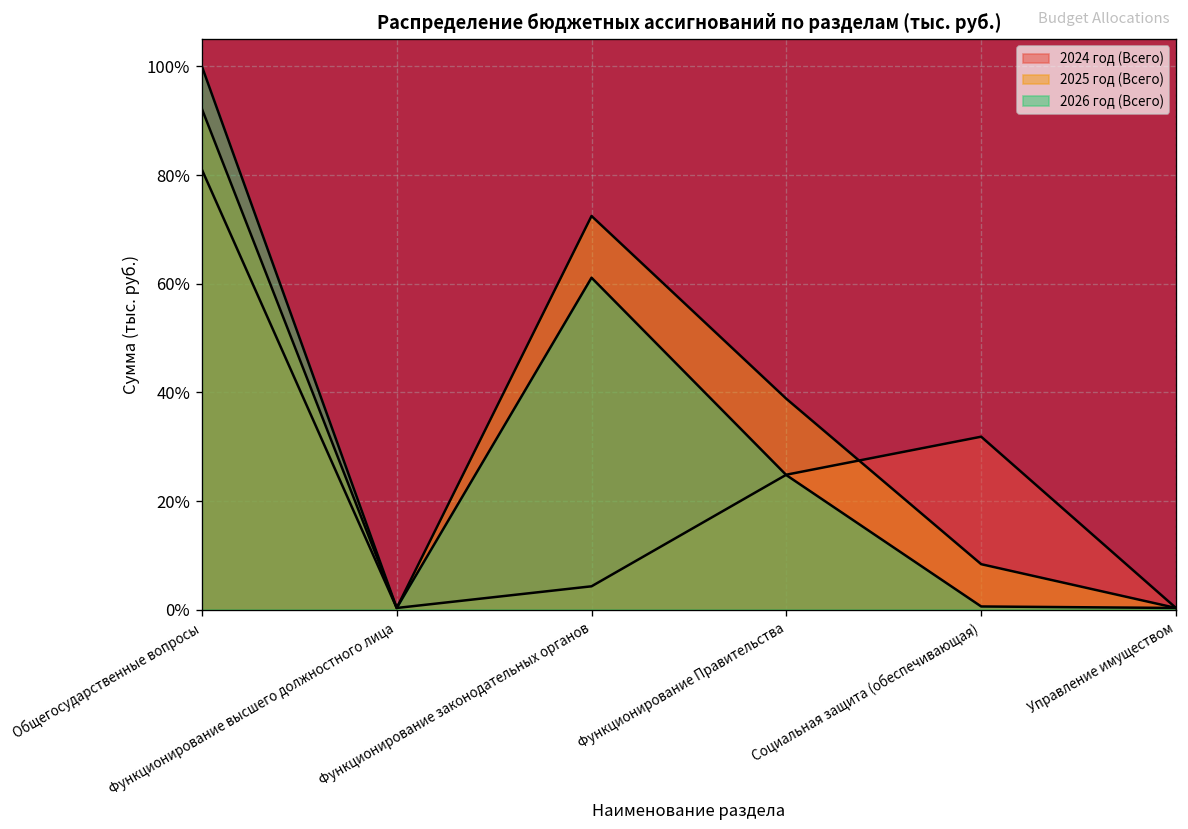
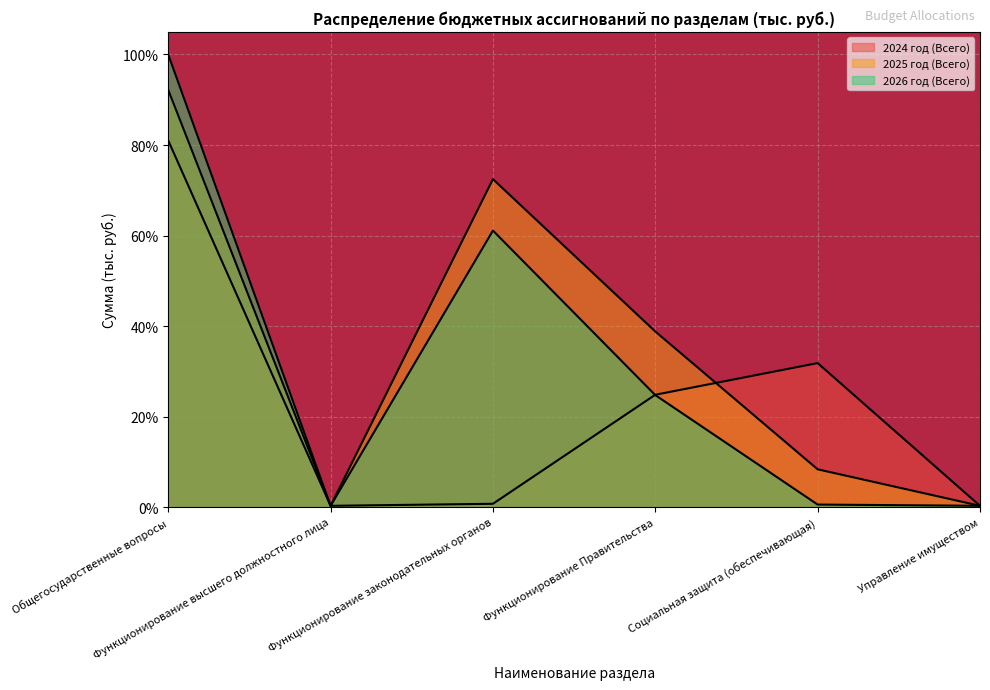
  {
    "2024 год (Всего)": {
      "Общегосударственные вопросы": "81%",
-     "Функционирование законодательных органов": "4%",
+     "Функционирование законодательных органов": "1%",
      "Социальная защита (обеспечивающая)": "32%"
    },
    "2025 год (Всего)": {
      "Общегосударственные вопросы": "92%",
      "Функционирование законодательных органов": "72%",
      "Функционирование Правительства": "39%",
      "Социальная защита (обеспечивающая)": "8%"
    },
    "2026 год (Всего)": {
      "Общегосударственные вопросы": "100%",
      "Функционирование законодательных органов": "61%",
      "Социальная защита (обеспечивающая)": "1%"
    }
  }
